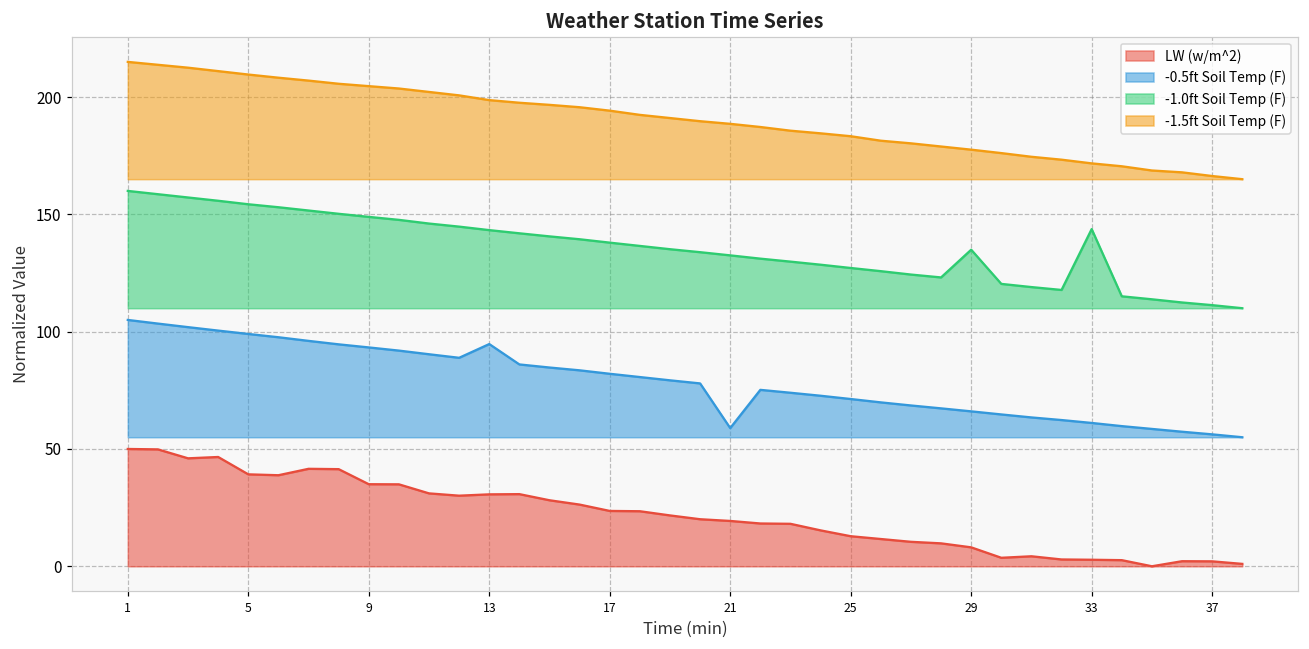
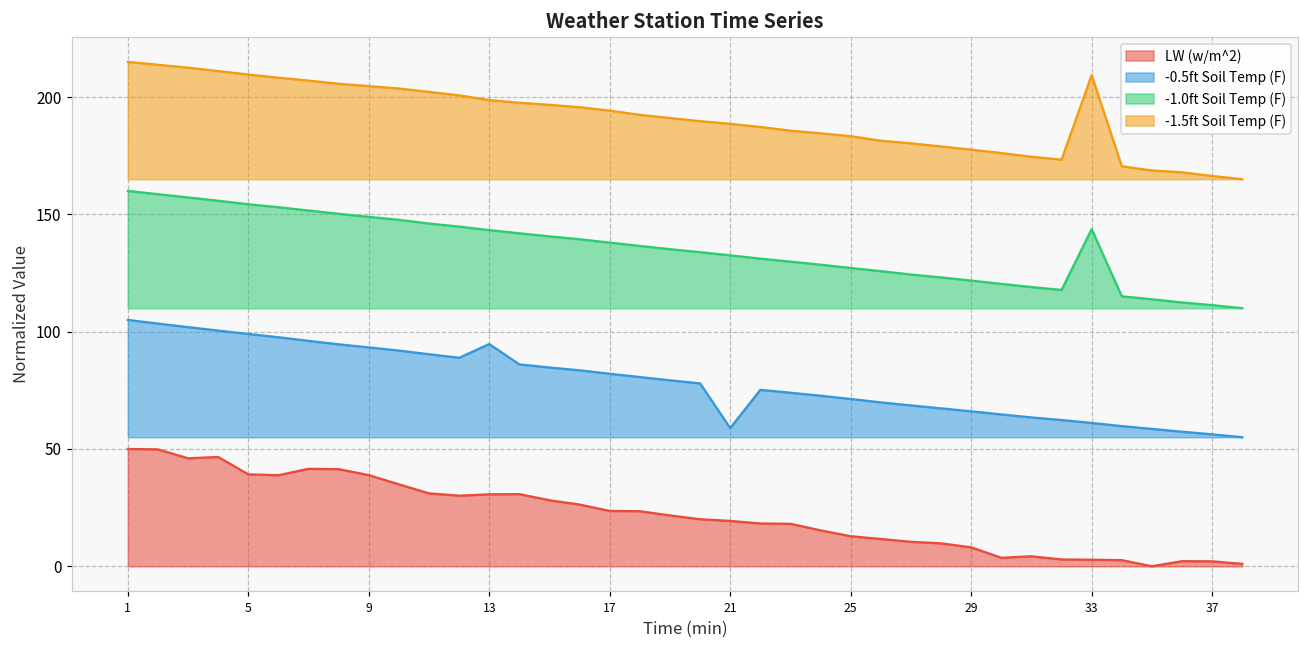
  {
    "LW (w/m^2)": {
      "1": 50,
      "5": 39,
-     "9": 35,
+     "9": 39,
      "13": 31,
      "17": 24,
      "21": 19,
      "25": 13,
      "29": 8,
      "33": 3,
      "37": 2
    },
    "-0.5ft Soil Temp (F)": {
      "1": 105,
      "5": 99,
      "9": 93,
      "13": 95,
      "17": 82,
      "21": 59,
      "25": 71,
      "29": 66,
      "33": 61,
      "37": 56
    },
    "-1.0ft Soil Temp (F)": {
      "1": 160,
      "5": 154,
      "9": 149,
      "13": 143,
      "17": 138,
      "21": 133,
      "25": 127,
-     "29": 135,
+     "29": 122,
      "33": 144,
      "37": 111
    },
    "-1.5ft Soil Temp (F)": {
      "1": 215,
      "5": 210,
      "9": 205,
      "13": 199,
      "17": 194,
      "21": 189,
      "25": 183,
      "29": 178,
-     "33": 172,
+     "33": 209,
      "37": 166
    }
  }
